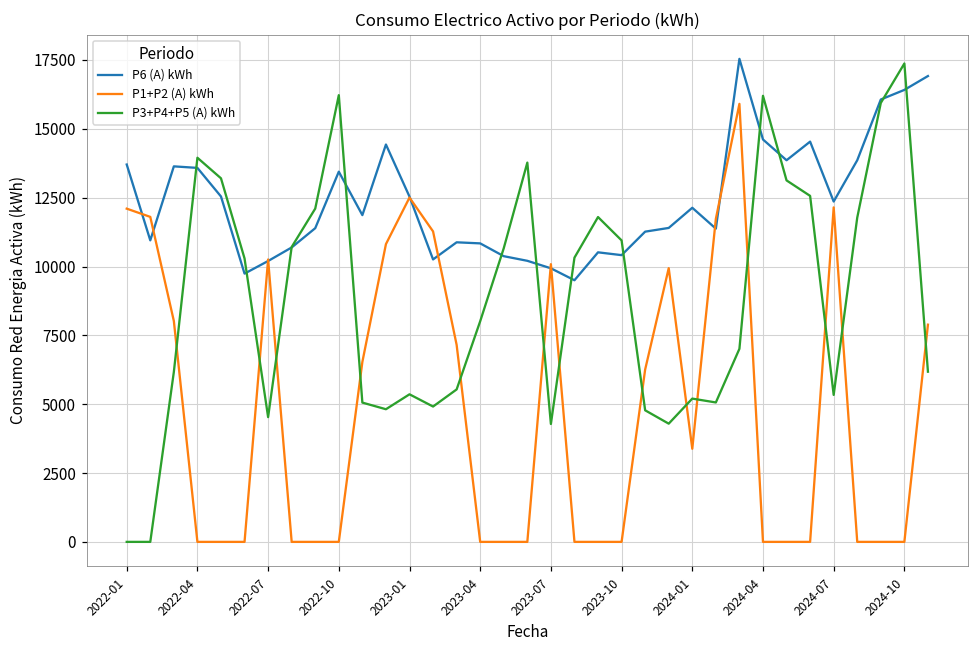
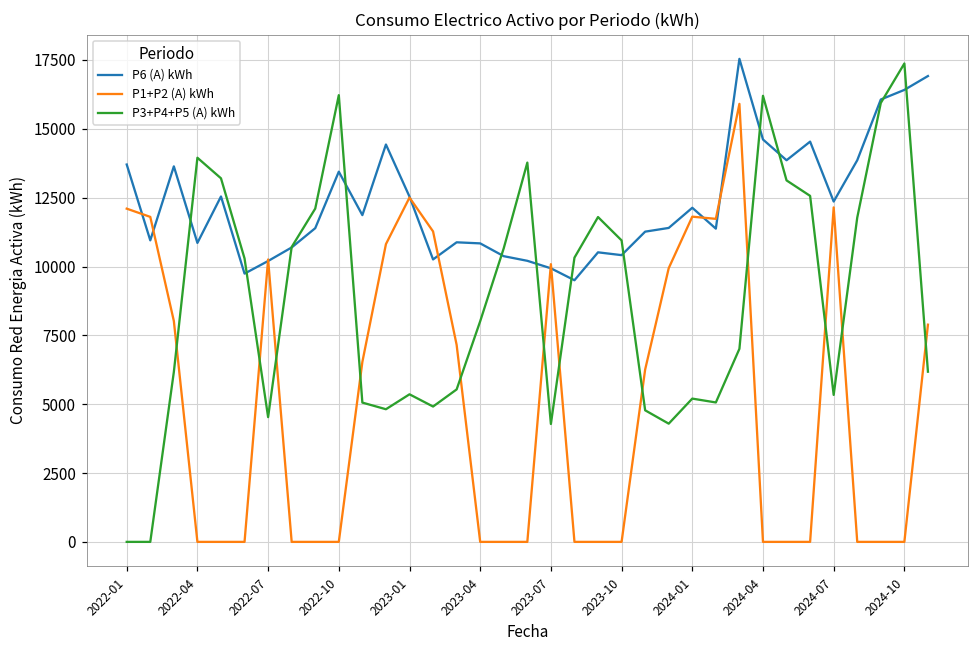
  {
    "P6 (A) kWh": {
      "2022-01": 13700,
-     "2022-04": 13600,
+     "2022-04": 10900,
      "2022-10": 13400,
      "2023-04": 10800,
      "2023-07": 9900,
      "2023-10": 10400,
      "2024-01": 12100,
      "2024-04": 14600,
      "2024-07": 12400,
      "2024-10": 16400
    },
    "P1+P2 (A) kWh": {
      "2022-01": 12100,
      "2022-04": 0,
      "2022-10": 0,
      "2023-04": 0,
      "2023-07": 10100,
      "2023-10": 0,
-     "2024-01": 3400,
+     "2024-01": 11800,
      "2024-04": 0,
      "2024-07": 12100,
      "2024-10": 0
    },
    "P3+P4+P5 (A) kWh": {
      "2022-01": 0,
      "2022-04": 14000,
      "2022-07": 4500,
      "2022-10": 16200,
      "2023-01": 5400,
      "2023-04": 8000,
      "2023-07": 4300,
      "2023-10": 10900,
      "2024-01": 5200,
      "2024-04": 16200,
      "2024-07": 5300,
      "2024-10": 17400
    }
  }
